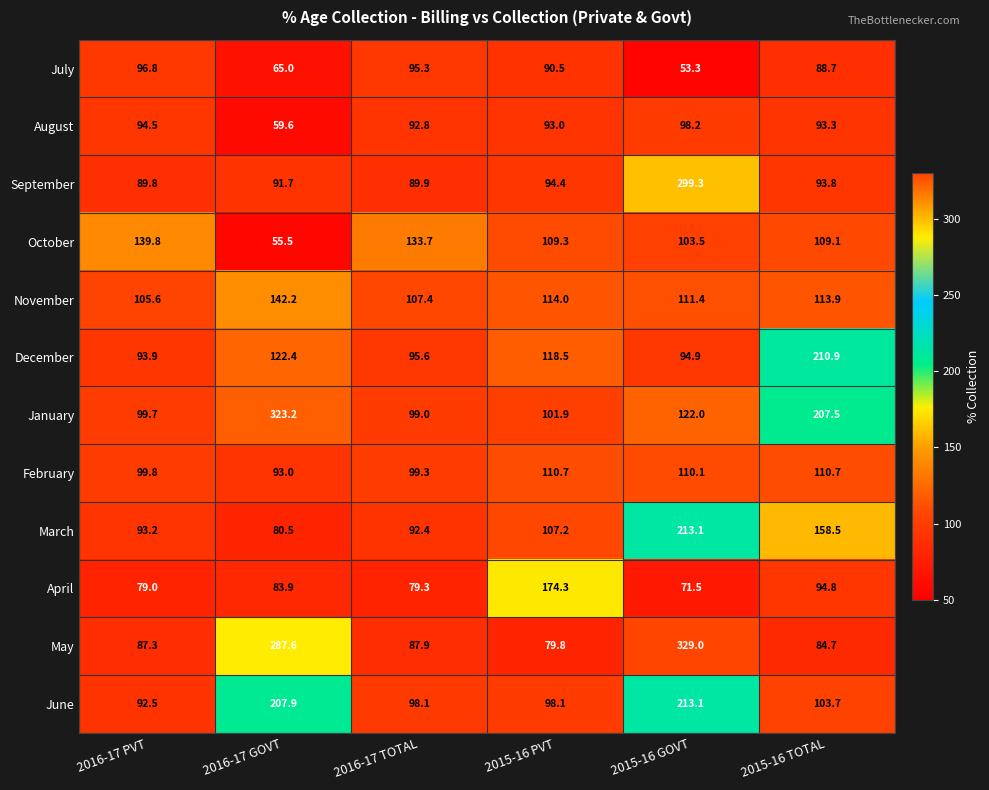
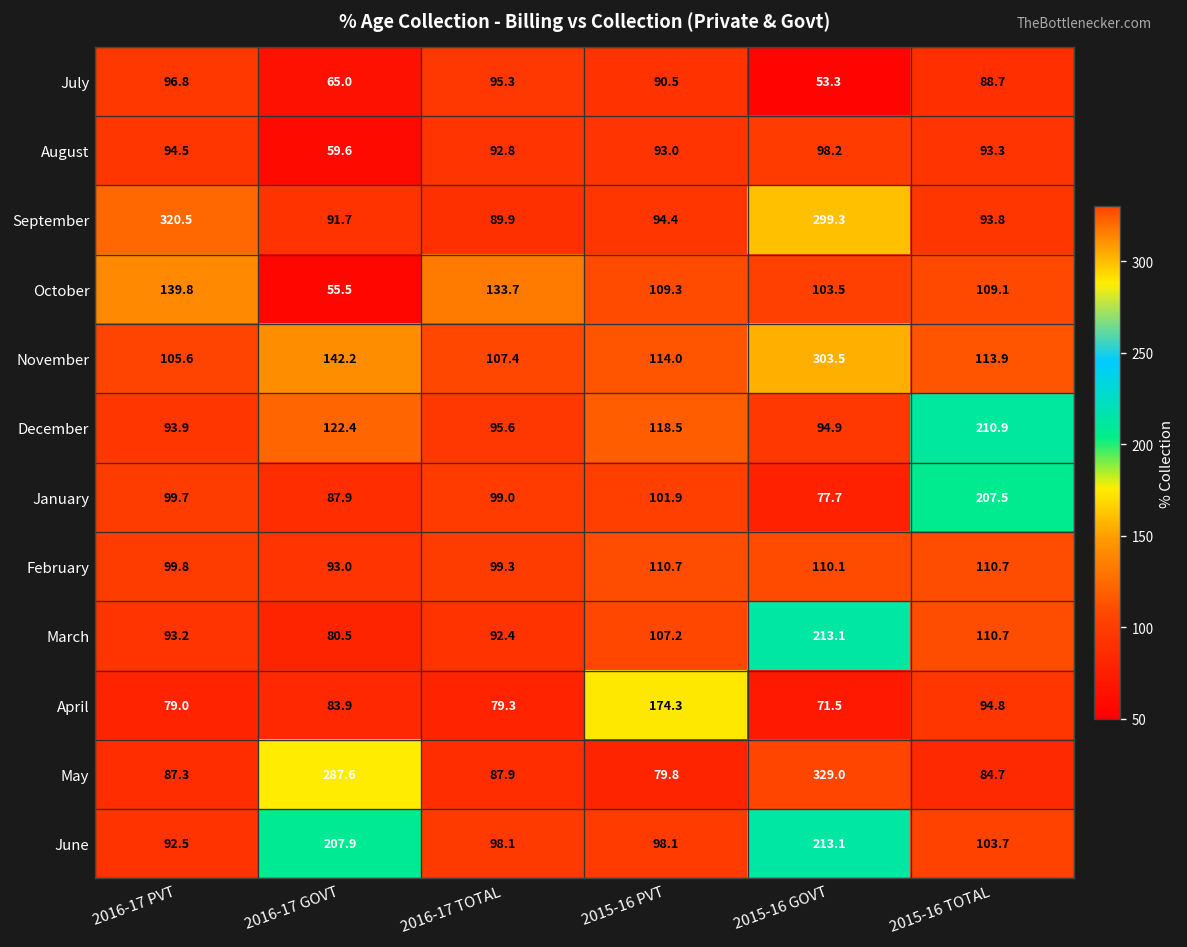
  {
    "July": {
      "2016-17 PVT": 96.8,
      "2016-17 GOVT": 65.0,
      "2016-17 TOTAL": 95.3,
      "2015-16 PVT": 90.5,
      "2015-16 GOVT": 53.3,
      "2015-16 TOTAL": 88.7
    },
    "August": {
      "2016-17 PVT": 94.5,
      "2016-17 GOVT": 59.6,
      "2016-17 TOTAL": 92.8,
      "2015-16 PVT": 93.0,
      "2015-16 GOVT": 98.2,
      "2015-16 TOTAL": 93.3
    },
    "September": {
-     "2016-17 PVT": 89.8,
+     "2016-17 PVT": 320.5,
      "2016-17 GOVT": 91.7,
      "2016-17 TOTAL": 89.9,
      "2015-16 PVT": 94.4,
      "2015-16 GOVT": 299.3,
      "2015-16 TOTAL": 93.8
    },
    "October": {
      "2016-17 PVT": 139.8,
      "2016-17 GOVT": 55.5,
      "2016-17 TOTAL": 133.7,
      "2015-16 PVT": 109.3,
      "2015-16 GOVT": 103.5,
      "2015-16 TOTAL": 109.1
    },
    "November": {
      "2016-17 PVT": 105.6,
      "2016-17 GOVT": 142.2,
      "2016-17 TOTAL": 107.4,
      "2015-16 PVT": 114.0,
-     "2015-16 GOVT": 111.4,
+     "2015-16 GOVT": 303.5,
      "2015-16 TOTAL": 113.9
    },
    "December": {
      "2016-17 PVT": 93.9,
      "2016-17 GOVT": 122.4,
      "2016-17 TOTAL": 95.6,
      "2015-16 PVT": 118.5,
      "2015-16 GOVT": 94.9,
      "2015-16 TOTAL": 210.9
    },
    "January": {
      "2016-17 PVT": 99.7,
-     "2016-17 GOVT": 323.2,
+     "2016-17 GOVT": 87.9,
      "2016-17 TOTAL": 99.0,
      "2015-16 PVT": 101.9,
-     "2015-16 GOVT": 122.0,
+     "2015-16 GOVT": 77.7,
      "2015-16 TOTAL": 207.5
    },
    "February": {
      "2016-17 PVT": 99.8,
      "2016-17 GOVT": 93.0,
      "2016-17 TOTAL": 99.3,
      "2015-16 PVT": 110.7,
      "2015-16 GOVT": 110.1,
      "2015-16 TOTAL": 110.7
    },
    "March": {
      "2016-17 PVT": 93.2,
      "2016-17 GOVT": 80.5,
      "2016-17 TOTAL": 92.4,
      "2015-16 PVT": 107.2,
      "2015-16 GOVT": 213.1,
-     "2015-16 TOTAL": 158.5
+     "2015-16 TOTAL": 110.7
    },
    "April": {
      "2016-17 PVT": 79.0,
      "2016-17 GOVT": 83.9,
      "2016-17 TOTAL": 79.3,
      "2015-16 PVT": 174.3,
      "2015-16 GOVT": 71.5,
      "2015-16 TOTAL": 94.8
    },
    "May": {
      "2016-17 PVT": 87.3,
      "2016-17 GOVT": 287.6,
      "2016-17 TOTAL": 87.9,
      "2015-16 PVT": 79.8,
      "2015-16 GOVT": 329.0,
      "2015-16 TOTAL": 84.7
    },
    "June": {
      "2016-17 PVT": 92.5,
      "2016-17 GOVT": 207.9,
      "2016-17 TOTAL": 98.1,
      "2015-16 PVT": 98.1,
      "2015-16 GOVT": 213.1,
      "2015-16 TOTAL": 103.7
    }
  }
